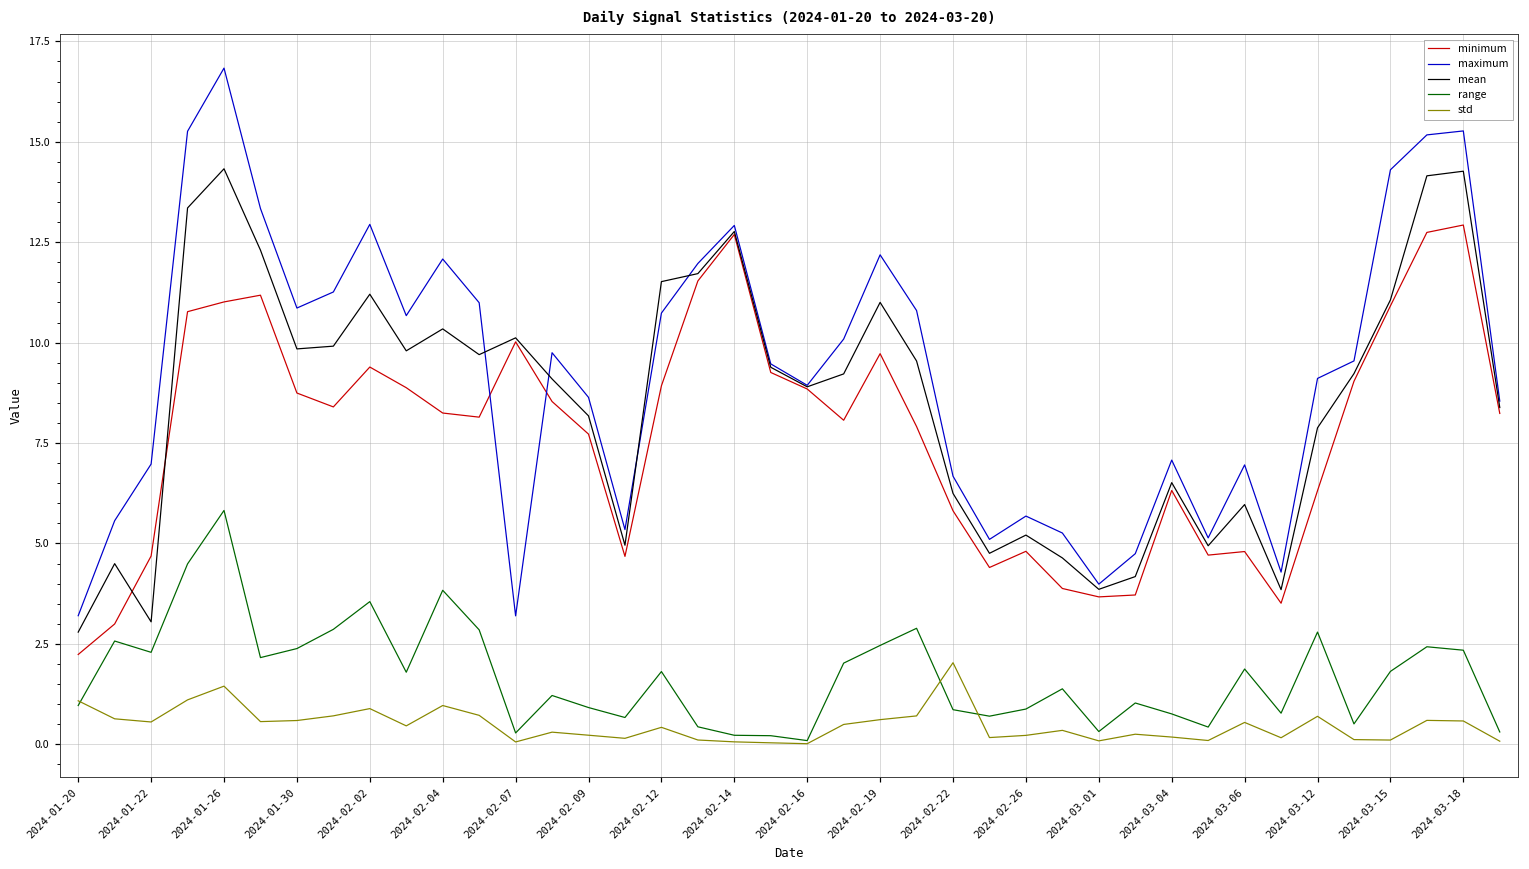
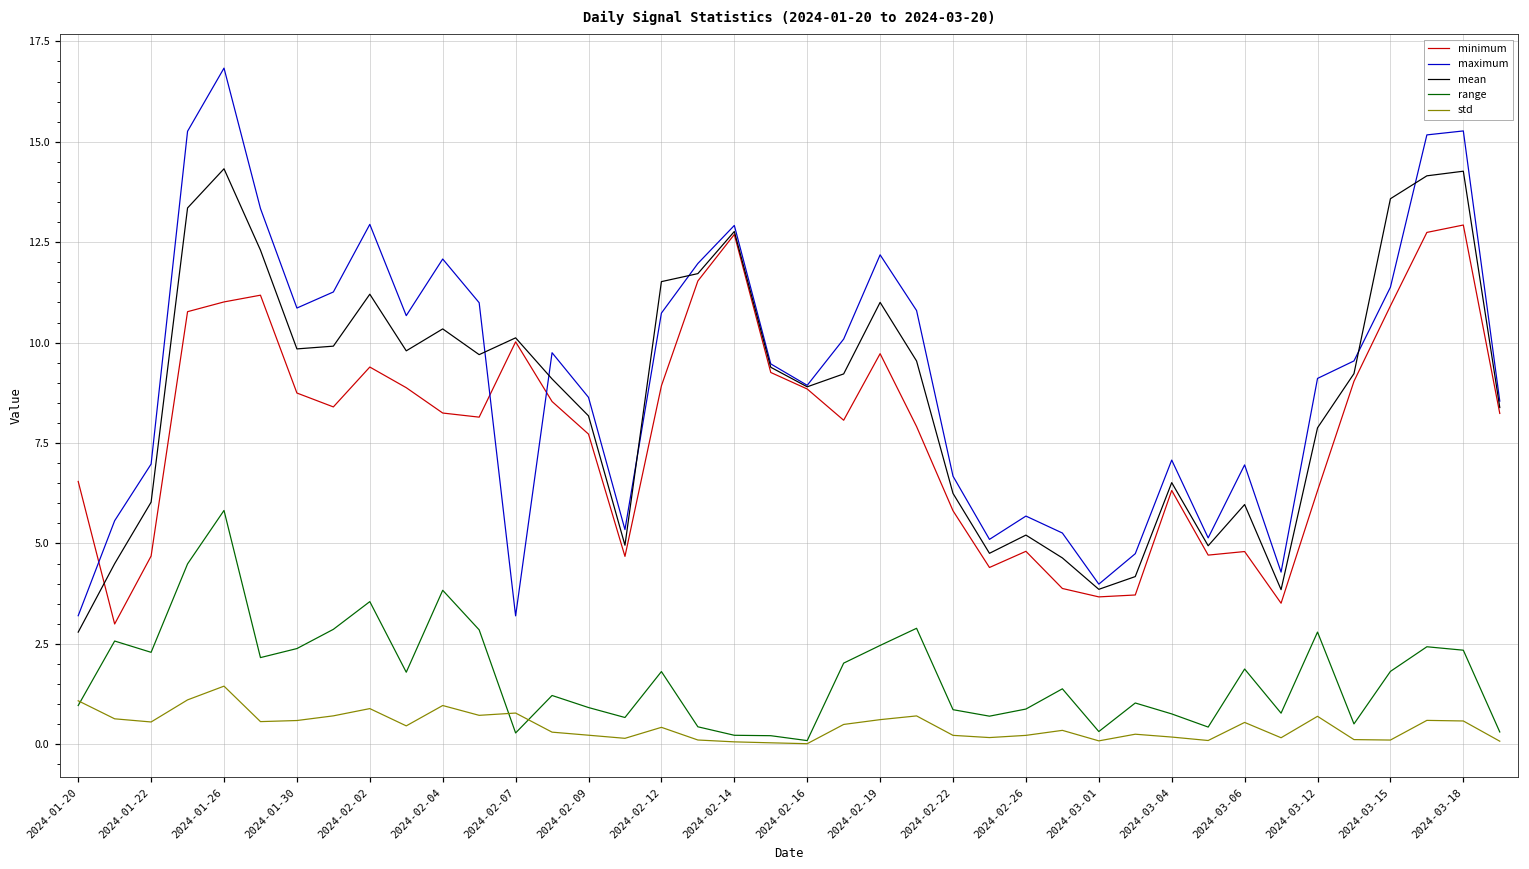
  {
    "minimum": {
-     "2024-01-20": 2.2,
+     "2024-01-20": 6.5,
      "2024-01-22": 4.7,
      "2024-01-26": 11.0,
      "2024-01-30": 8.7,
      "2024-02-02": 9.4,
      "2024-02-04": 8.2,
      "2024-02-07": 10.0,
      "2024-02-09": 7.7,
      "2024-02-12": 8.9,
      "2024-02-14": 12.7,
      "2024-02-19": 9.7,
      "2024-02-22": 5.8,
      "2024-02-26": 4.8,
      "2024-03-01": 3.7,
      "2024-03-04": 6.3,
      "2024-03-06": 4.8,
      "2024-03-12": 6.3,
      "2024-03-15": 10.9,
      "2024-03-18": 12.9
    },
    "maximum": {
      "2024-01-20": 3.2,
      "2024-01-22": 7.0,
      "2024-01-26": 16.8,
      "2024-01-30": 10.9,
      "2024-02-02": 12.9,
      "2024-02-04": 12.1,
      "2024-02-07": 3.2,
      "2024-02-09": 8.6,
      "2024-02-12": 10.7,
      "2024-02-14": 12.9,
      "2024-02-19": 12.2,
      "2024-02-22": 6.7,
      "2024-02-26": 5.7,
      "2024-03-01": 4.0,
      "2024-03-04": 7.1,
      "2024-03-06": 7.0,
      "2024-03-12": 9.1,
-     "2024-03-15": 14.3,
+     "2024-03-15": 11.4,
      "2024-03-18": 15.3
    },
    "mean": {
      "2024-01-20": 2.8,
-     "2024-01-22": 3.0,
+     "2024-01-22": 6.0,
      "2024-01-26": 14.3,
      "2024-01-30": 9.8,
      "2024-02-02": 11.2,
      "2024-02-04": 10.3,
      "2024-02-07": 10.1,
      "2024-02-09": 8.2,
      "2024-02-12": 11.5,
      "2024-02-14": 12.8,
      "2024-02-19": 11.0,
      "2024-02-22": 6.2,
      "2024-02-26": 5.2,
      "2024-03-01": 3.9,
      "2024-03-04": 6.5,
      "2024-03-06": 6.0,
      "2024-03-12": 7.9,
-     "2024-03-15": 11.1,
+     "2024-03-15": 13.6,
      "2024-03-18": 14.3
    },
    "range": {
      "2024-01-20": 1.0,
      "2024-01-22": 2.3,
      "2024-01-26": 5.8,
      "2024-01-30": 2.4,
      "2024-02-02": 3.6,
      "2024-02-04": 3.8,
      "2024-02-07": 0.3,
      "2024-02-09": 0.9,
      "2024-02-12": 1.8,
      "2024-02-14": 0.2,
      "2024-02-16": 0.1,
      "2024-02-19": 2.5,
      "2024-02-22": 0.9,
      "2024-02-26": 0.9,
      "2024-03-01": 0.3,
      "2024-03-04": 0.8,
      "2024-03-06": 1.9,
      "2024-03-12": 2.8,
      "2024-03-15": 1.8,
      "2024-03-18": 2.3
    },
    "std": {
      "2024-01-20": 1.1,
      "2024-01-22": 0.6,
      "2024-01-26": 1.4,
      "2024-01-30": 0.6,
      "2024-02-02": 0.9,
      "2024-02-04": 1.0,
-     "2024-02-07": 0.1,
+     "2024-02-07": 0.8,
      "2024-02-09": 0.2,
      "2024-02-12": 0.4,
      "2024-02-14": 0.1,
      "2024-02-16": 0.0,
      "2024-02-19": 0.6,
-     "2024-02-22": 2.0,
+     "2024-02-22": 0.2,
      "2024-02-26": 0.2,
      "2024-03-01": 0.1,
      "2024-03-04": 0.2,
      "2024-03-06": 0.5,
      "2024-03-12": 0.7,
      "2024-03-15": 0.1,
      "2024-03-18": 0.6
    }
  }
